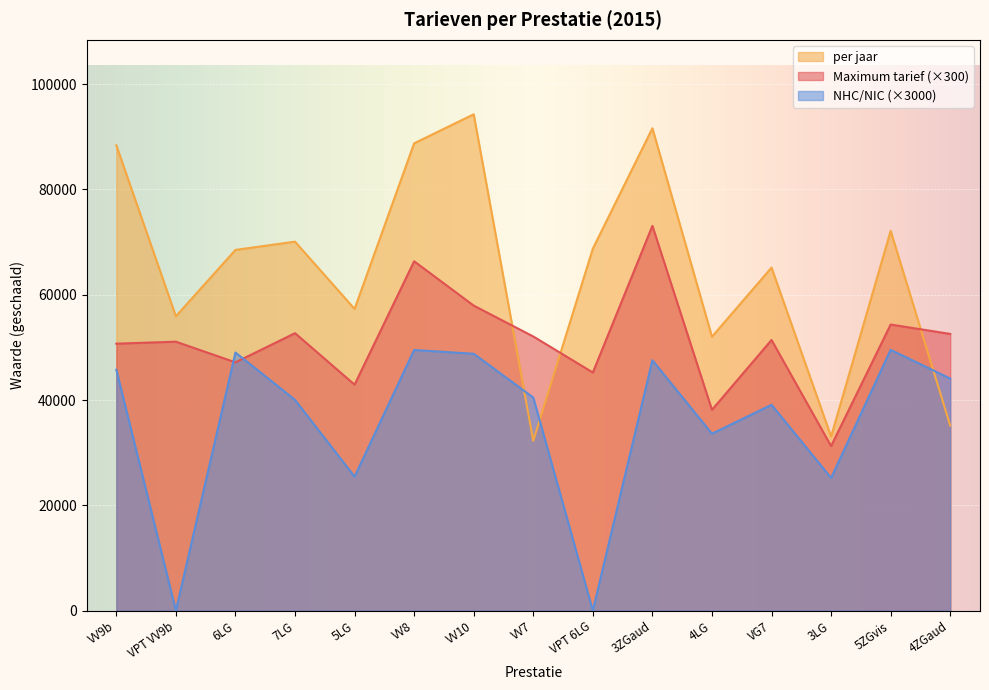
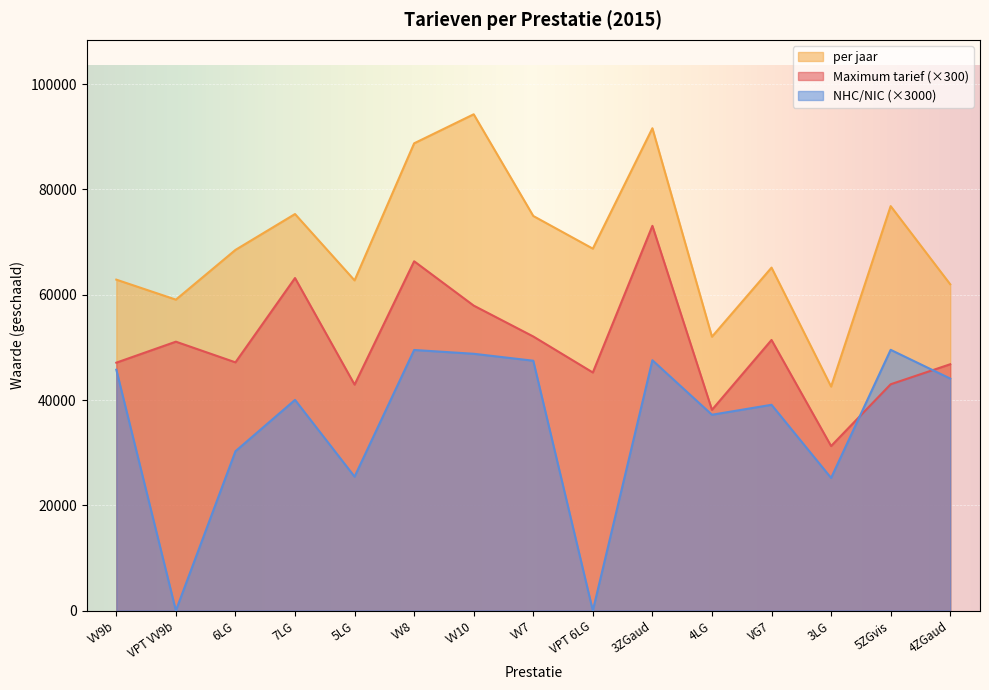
  {
    "per jaar": {
-     "VV9b": 88000,
-     "VPT VV9b": 56000,
+     "VV9b": 63000,
+     "VPT VV9b": 59000,
      "6LG": 69000,
-     "7LG": 70000,
-     "5LG": 57000,
+     "7LG": 75000,
+     "5LG": 63000,
      "VV8": 89000,
      "VV10": 94000,
-     "VV7": 32000,
+     "VV7": 75000,
      "VPT 6LG": 69000,
      "3ZGaud": 92000,
      "4LG": 52000,
      "VG7": 65000,
-     "3LG": 33000,
-     "5ZGvis": 72000,
-     "4ZGaud": 35000
+     "3LG": 43000,
+     "5ZGvis": 77000,
+     "4ZGaud": 62000
    },
    "Maximum tarief (×300)": {
-     "VV9b": 51000,
+     "VV9b": 47000,
      "VPT VV9b": 51000,
      "6LG": 47000,
-     "7LG": 53000,
+     "7LG": 63000,
      "5LG": 43000,
      "VV8": 66000,
      "VV10": 58000,
      "VV7": 52000,
      "VPT 6LG": 45000,
      "3ZGaud": 73000,
      "4LG": 38000,
      "VG7": 51000,
      "3LG": 31000,
-     "5ZGvis": 54000,
-     "4ZGaud": 53000
+     "5ZGvis": 43000,
+     "4ZGaud": 47000
    },
    "NHC/NIC (×3000)": {
      "VV9b": 46000,
      "VPT VV9b": 0,
-     "6LG": 49000,
+     "6LG": 30000,
      "7LG": 40000,
      "5LG": 25000,
      "VV8": 50000,
      "VV10": 49000,
-     "VV7": 40000,
+     "VV7": 47000,
      "VPT 6LG": 0,
      "3ZGaud": 48000,
-     "4LG": 34000,
+     "4LG": 37000,
      "VG7": 39000,
      "3LG": 25000,
      "5ZGvis": 50000,
      "4ZGaud": 44000
    }
  }
